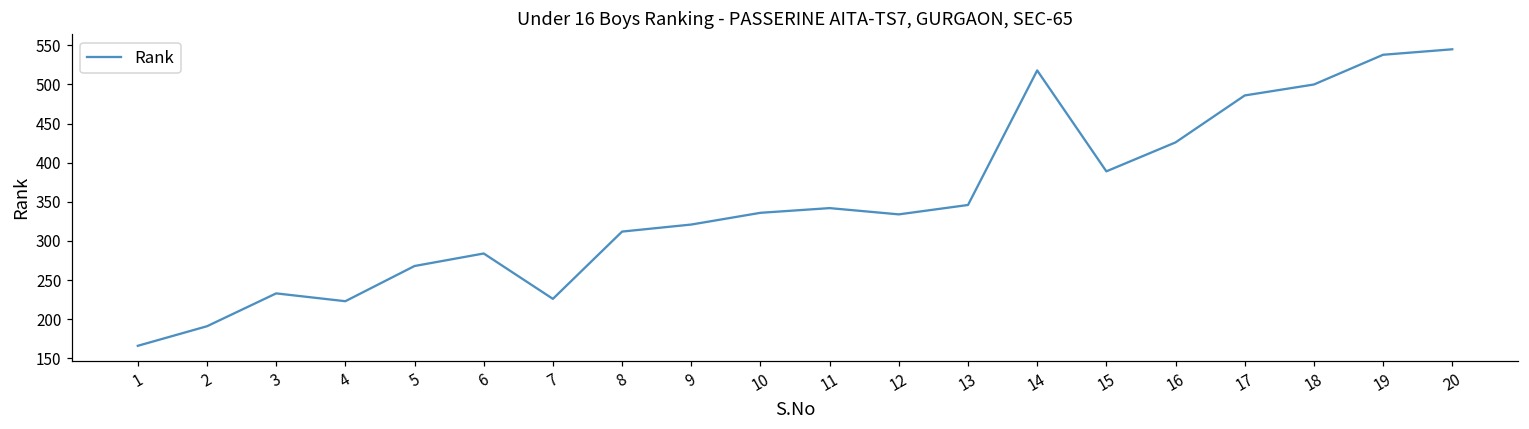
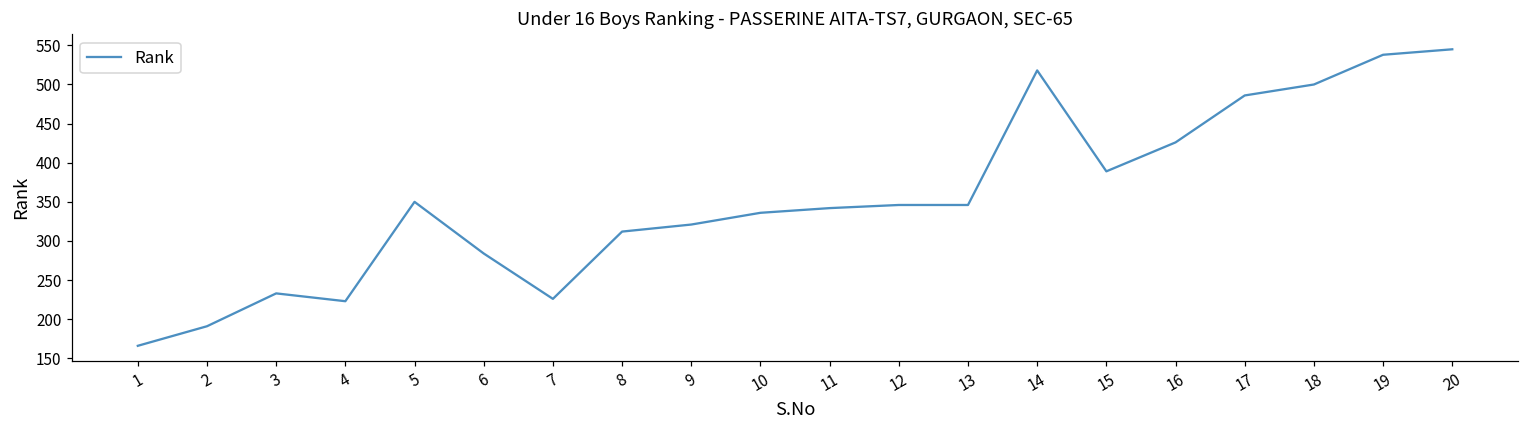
  {
    "1": 170,
    "2": 190,
    "3": 230,
    "4": 220,
-   "5": 270,
+   "5": 350,
    "6": 280,
    "7": 230,
    "8": 310,
    "9": 320,
    "10": 340,
    "11": 340,
-   "12": 330,
+   "12": 350,
    "13": 350,
    "14": 520,
    "15": 390,
    "16": 430,
    "17": 490,
    "18": 500,
    "19": 540,
    "20": 550
  }
